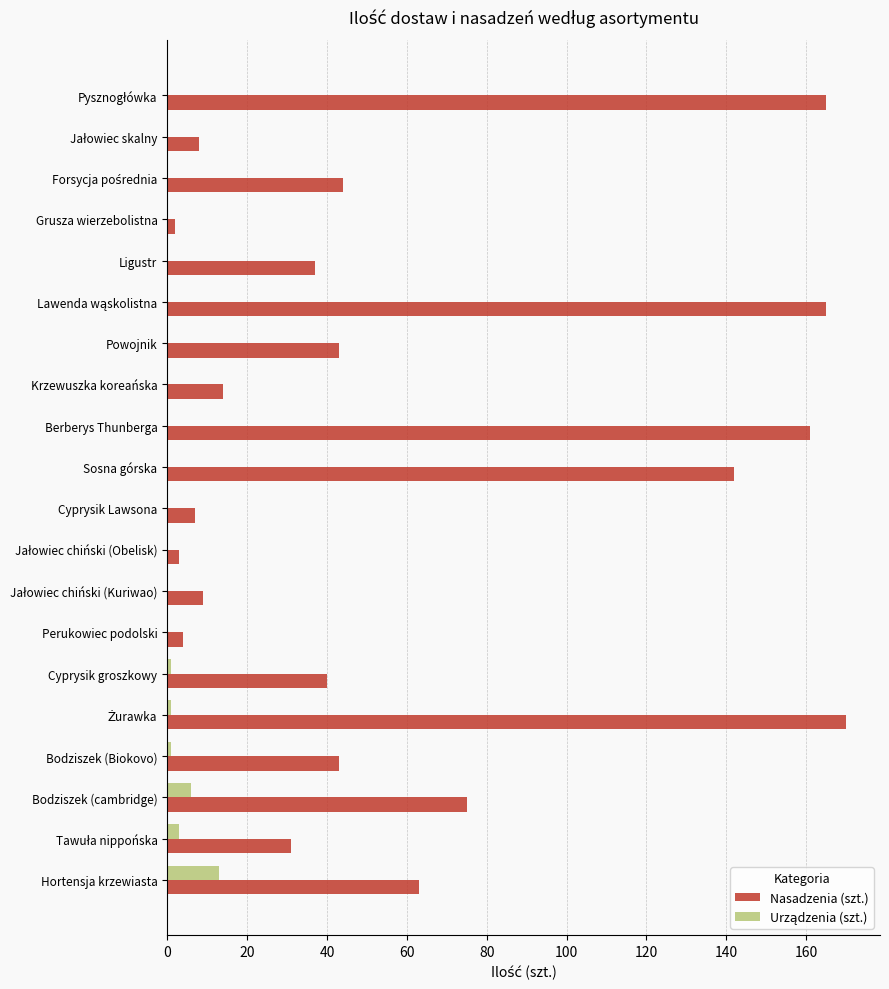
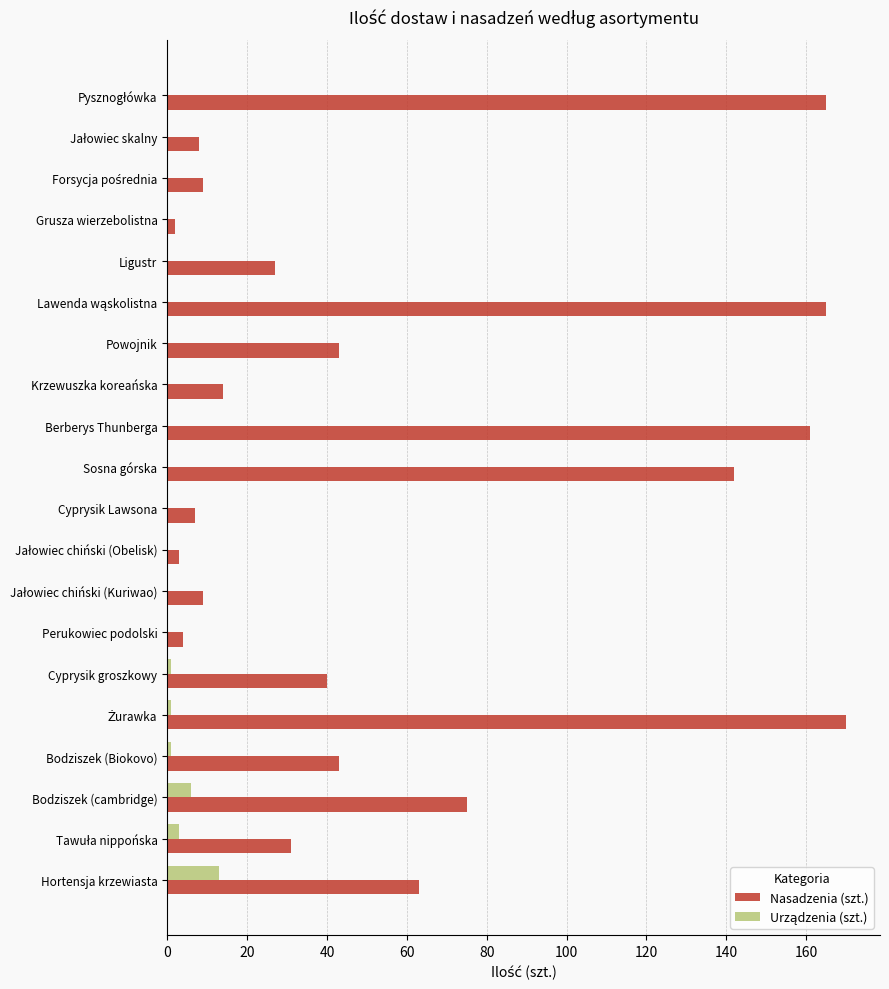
  {
    "Nasadzenia (szt.)": {
      "Pysznogłówka": 165,
      "Jałowiec skalny": 8,
-     "Forsycja pośrednia": 44,
+     "Forsycja pośrednia": 9,
      "Grusza wierzebolistna": 2,
-     "Ligustr": 37,
+     "Ligustr": 27,
      "Lawenda wąskolistna": 165,
      "Powojnik": 43,
      "Krzewuszka koreańska": 14,
      "Berberys Thunberga": 161,
      "Sosna górska": 142,
      "Cyprysik Lawsona": 7,
      "Jałowiec chiński (Obelisk)": 3,
      "Jałowiec chiński (Kuriwao)": 9,
      "Perukowiec podolski": 4,
      "Cyprysik groszkowy": 40,
      "Żurawka": 170,
      "Bodziszek (Biokovo)": 43,
      "Bodziszek (cambridge)": 75,
      "Tawuła nippońska": 31,
      "Hortensja krzewiasta": 63
    },
    "Urządzenia (szt.)": {
      "Pysznogłówka": 0,
      "Jałowiec skalny": 0,
      "Forsycja pośrednia": 0,
      "Grusza wierzebolistna": 0,
      "Ligustr": 0,
      "Lawenda wąskolistna": 0,
      "Powojnik": 0,
      "Krzewuszka koreańska": 0,
      "Berberys Thunberga": 0,
      "Sosna górska": 0,
      "Cyprysik Lawsona": 0,
      "Jałowiec chiński (Obelisk)": 0,
      "Jałowiec chiński (Kuriwao)": 0,
      "Perukowiec podolski": 0,
      "Cyprysik groszkowy": 1,
      "Żurawka": 1,
      "Bodziszek (Biokovo)": 1,
      "Bodziszek (cambridge)": 6,
      "Tawuła nippońska": 3,
      "Hortensja krzewiasta": 13
    }
  }
